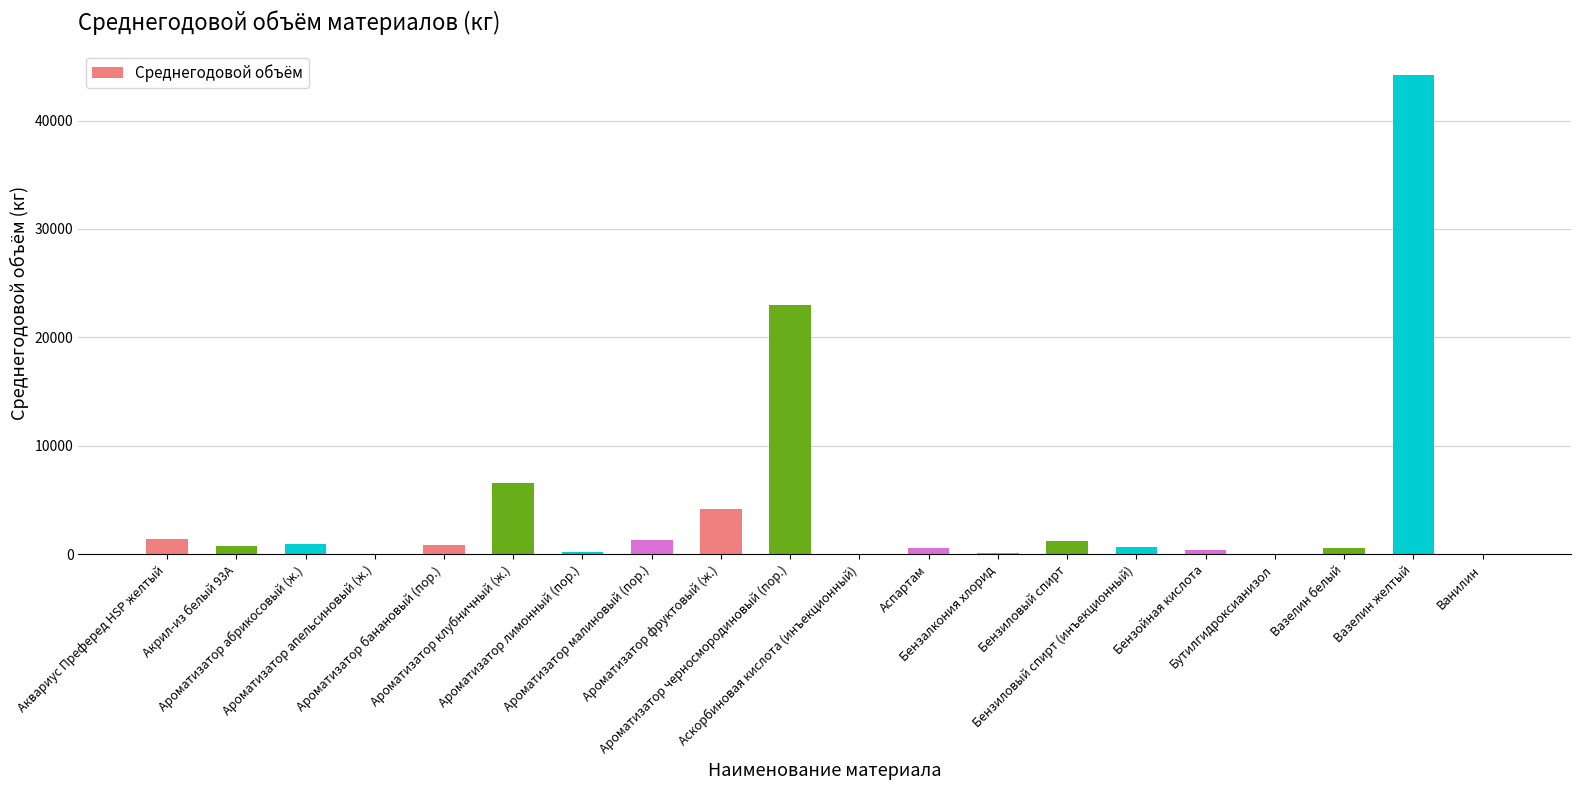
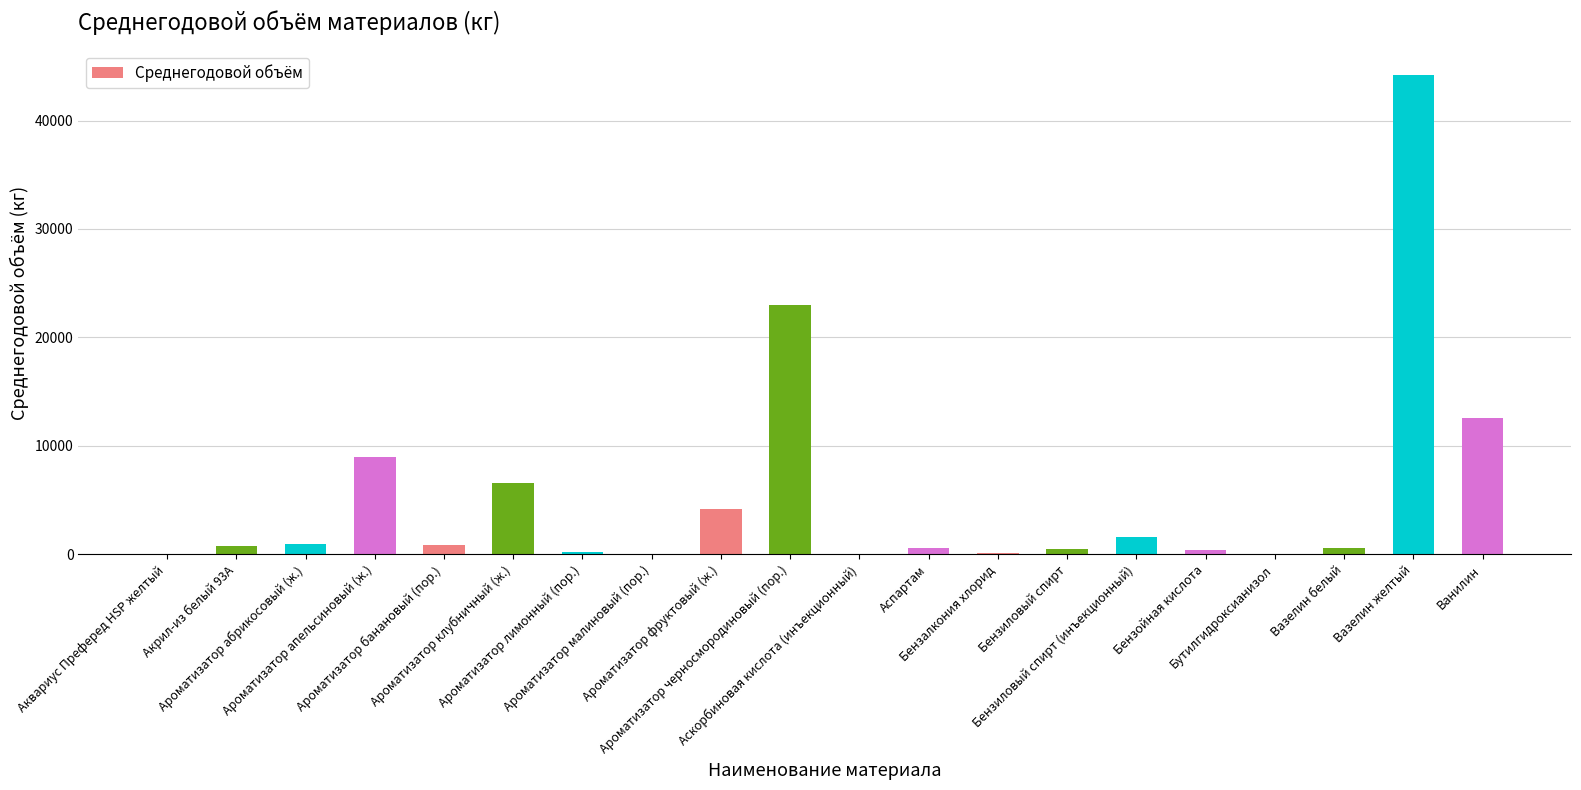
  {
-   "Аквариус Преферед HSP желтый": 1400,
+   "Аквариус Преферед HSP желтый": 0,
    "Акрил-из белый 93А": 800,
    "Ароматизатор абрикосовый (ж.)": 900,
-   "Ароматизатор апельсиновый (ж.)": 0,
+   "Ароматизатор апельсиновый (ж.)": 9000,
    "Ароматизатор банановый (пор.)": 900,
    "Ароматизатор клубничный (ж.)": 6500,
-   "Ароматизатор малиновый (пор.)": 1400,
+   "Ароматизатор малиновый (пор.)": 100,
    "Ароматизатор фруктовый (ж.)": 4200,
    "Ароматизатор черносмородиновый (пор.)": 23000,
    "Аспартам": 600,
-   "Бензиловый спирт": 1300,
-   "Бензиловый спирт (инъекционный)": 600,
+   "Бензиловый спирт": 500,
+   "Бензиловый спирт (инъекционный)": 1600,
    "Бензойная кислота": 400,
    "Вазелин белый": 600,
    "Вазелин желтый": 44200,
-   "Ванилин": 0
+   "Ванилин": 12600
  }
